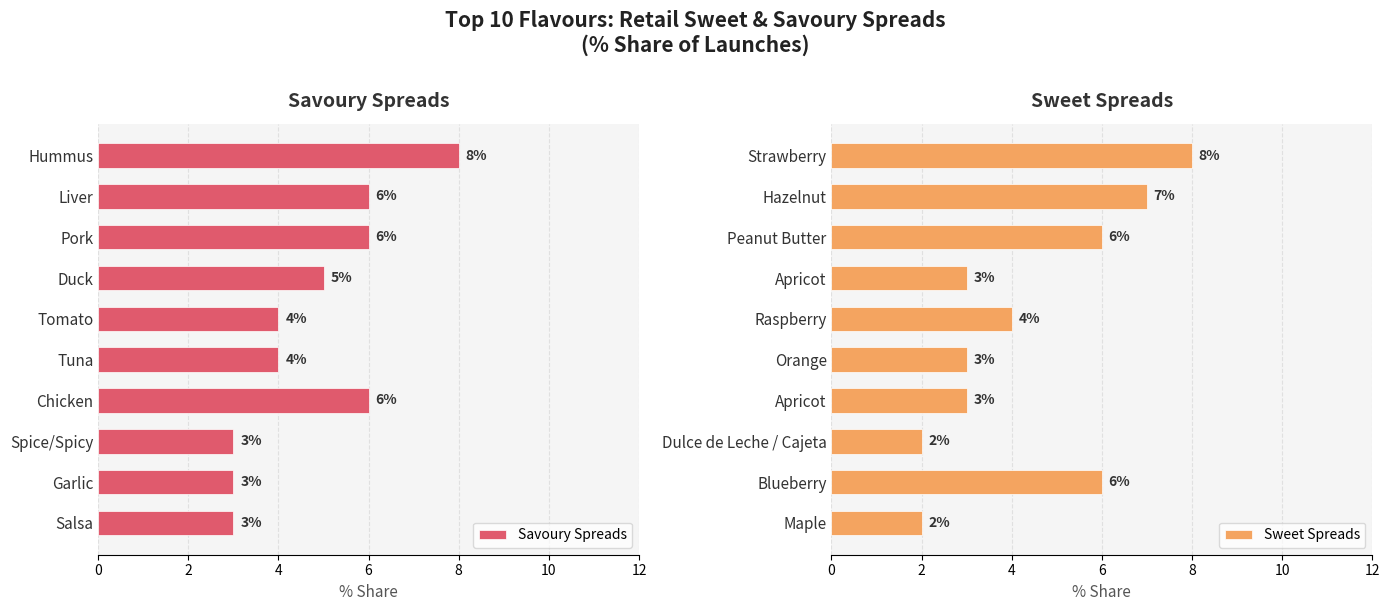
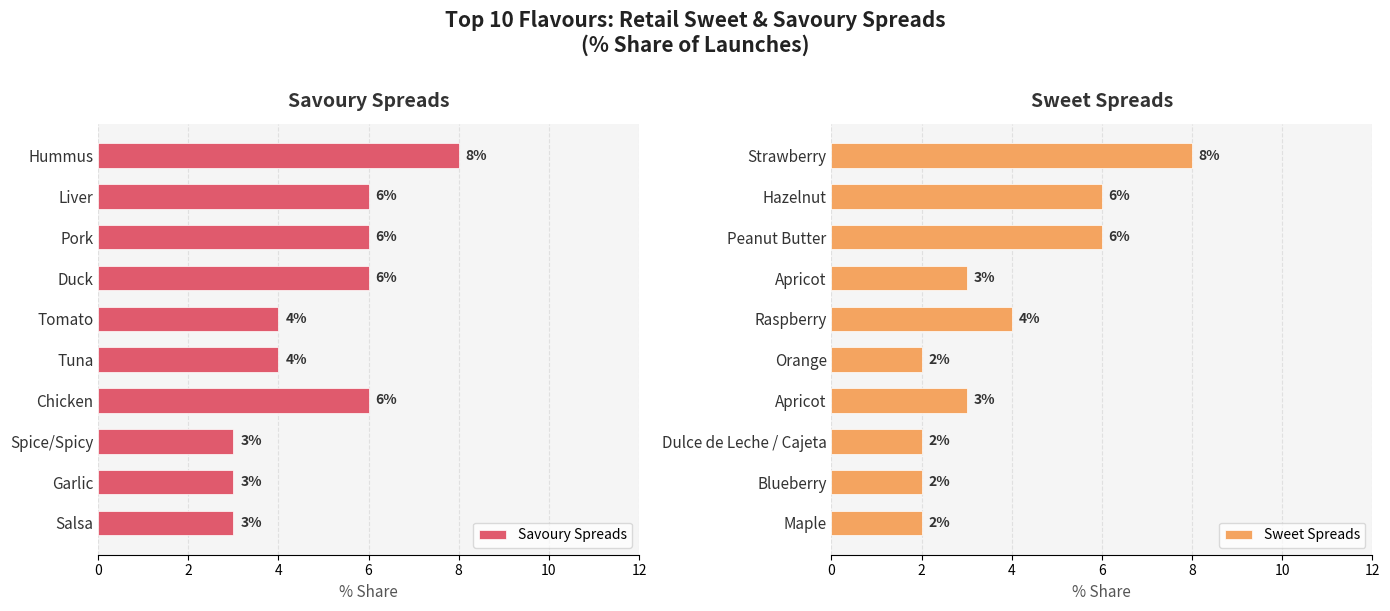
  {
    "Savoury Spreads": {
      "Hummus": "8%",
      "Liver": "6%",
      "Pork": "6%",
-     "Duck": "5%",
+     "Duck": "6%",
      "Tomato": "4%",
      "Tuna": "4%",
      "Chicken": "6%",
      "Spice/Spicy": "3%",
      "Garlic": "3%",
      "Salsa": "3%"
    },
    "Sweet Spreads": {
      "Strawberry": "8%",
-     "Hazelnut": "7%",
+     "Hazelnut": "6%",
      "Peanut Butter": "6%",
      "Raspberry": "4%",
-     "Orange": "3%",
+     "Orange": "2%",
      "Dulce de Leche / Cajeta": "2%",
-     "Blueberry": "6%",
+     "Blueberry": "2%",
      "Maple": "2%"
    }
  }
